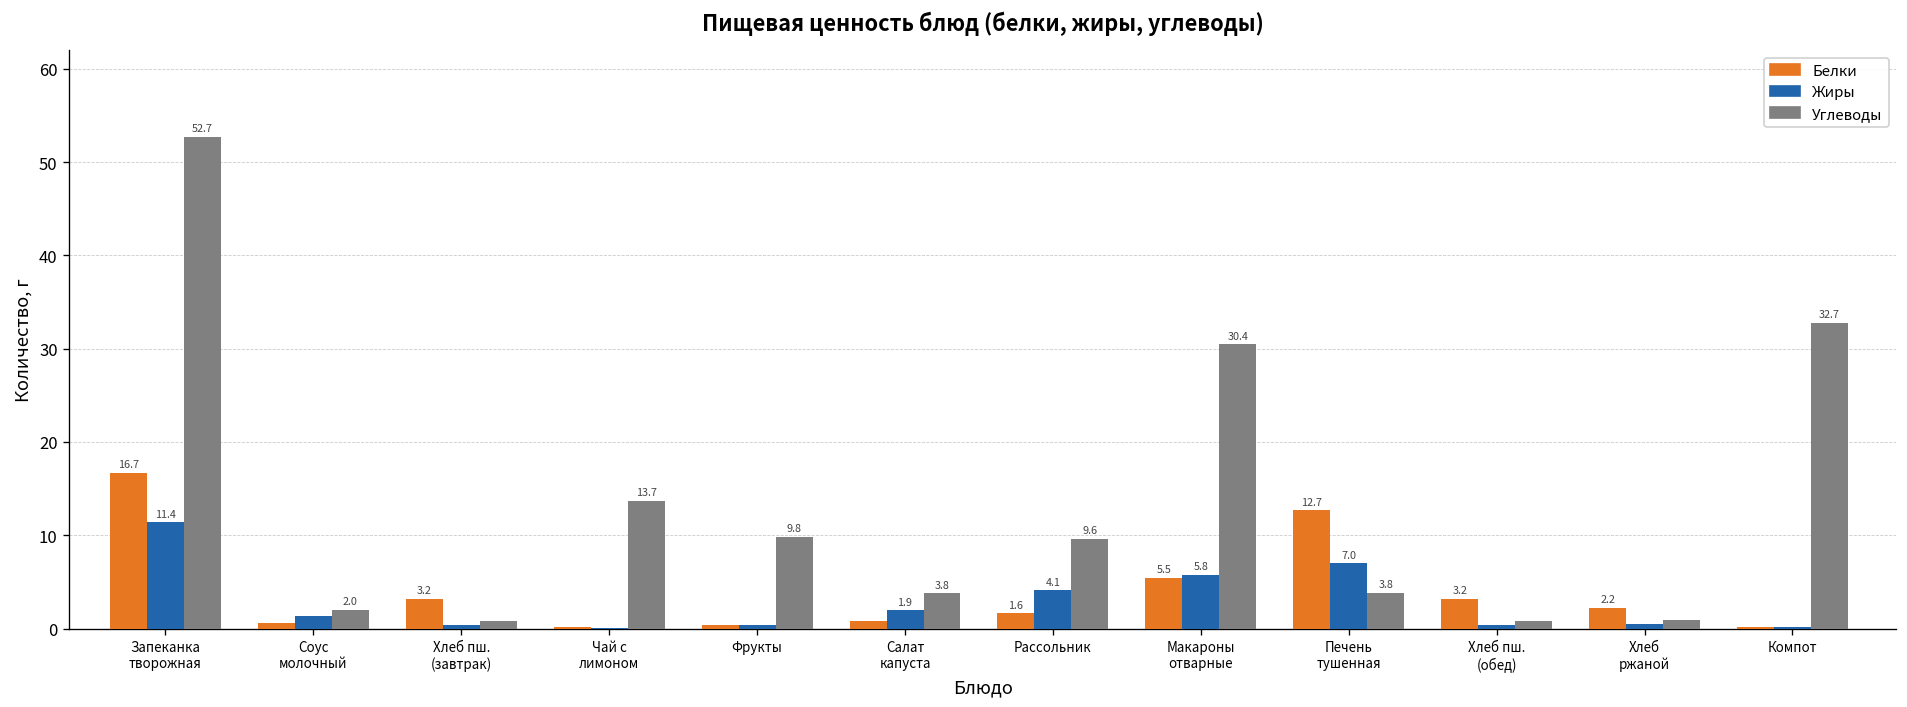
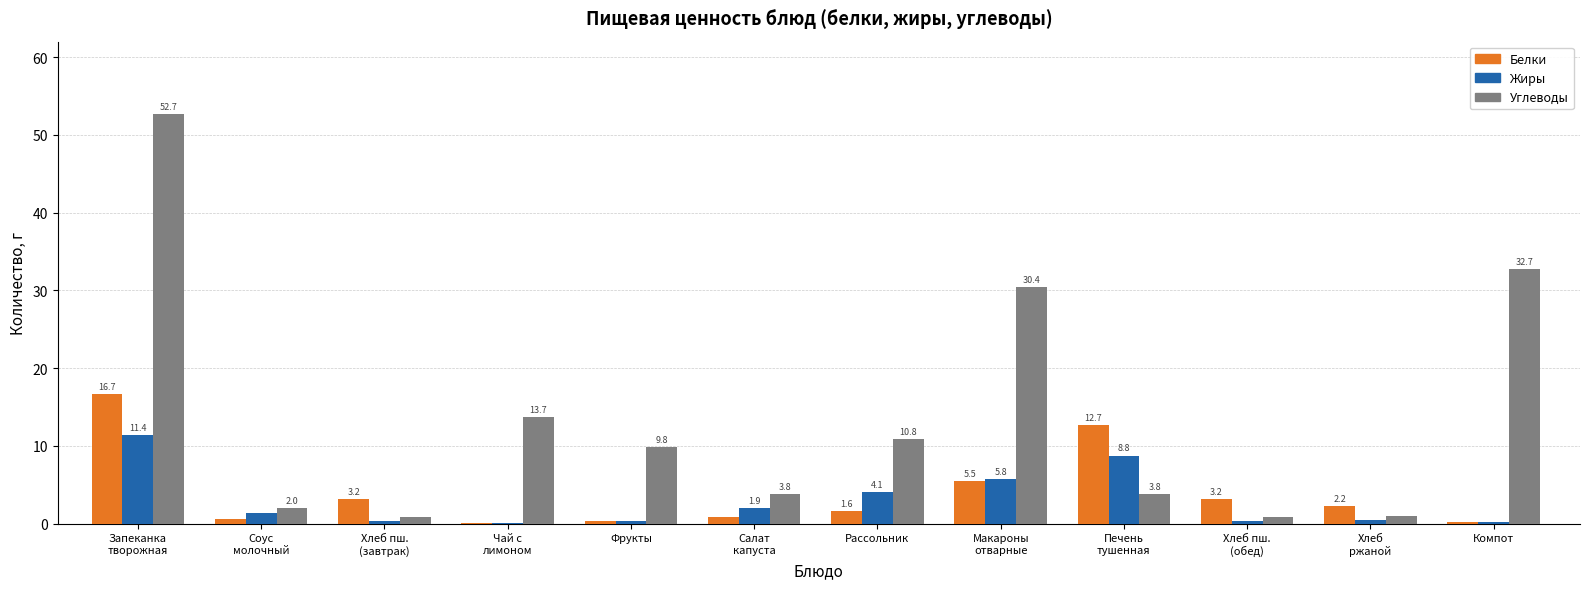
  {
    "Белки": {
      "Запеканка творожная": 16.7,
      "Хлеб пш. (завтрак)": 3.2,
      "Рассольник": 1.6,
      "Макароны отварные": 5.5,
      "Печень тушенная": 12.7,
      "Хлеб пш. (обед)": 3.2,
      "Хлеб ржаной": 2.2
    },
    "Жиры": {
      "Запеканка творожная": 11.4,
      "Салат капуста": 1.9,
      "Рассольник": 4.1,
      "Макароны отварные": 5.8,
-     "Печень тушенная": 7.0
+     "Печень тушенная": 8.8
    },
    "Углеводы": {
      "Запеканка творожная": 52.7,
      "Соус молочный": 2.0,
      "Чай с лимоном": 13.7,
      "Фрукты": 9.8,
      "Салат капуста": 3.8,
-     "Рассольник": 9.6,
+     "Рассольник": 10.8,
      "Макароны отварные": 30.4,
      "Печень тушенная": 3.8,
      "Компот": 32.7
    }
  }
